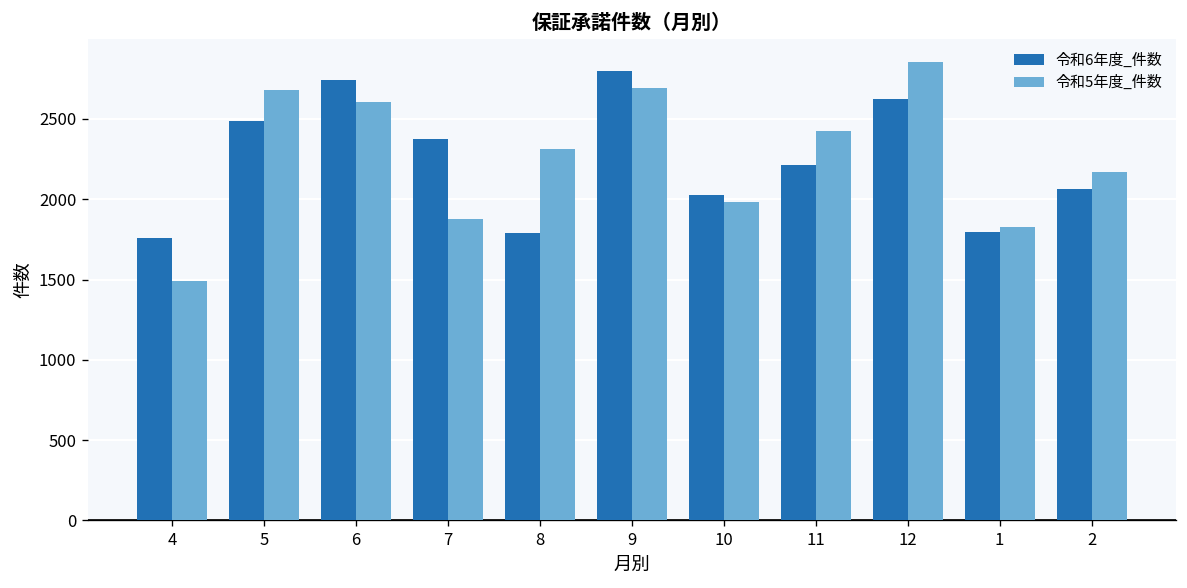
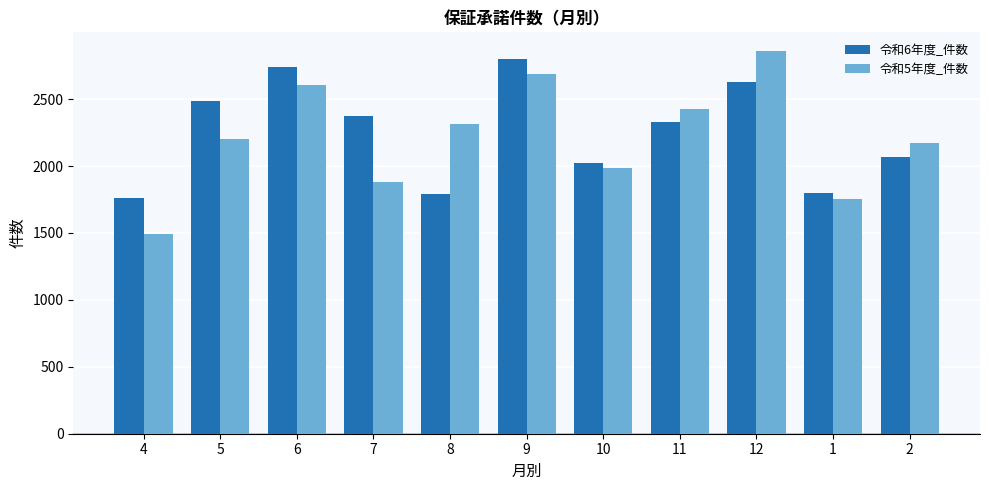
  {
    "令和6年度_件数": {
      "4": 1760,
      "5": 2490,
      "6": 2740,
      "7": 2380,
      "8": 1790,
      "9": 2800,
      "10": 2030,
-     "11": 2210,
+     "11": 2330,
      "12": 2630,
      "1": 1800,
      "2": 2070
    },
    "令和5年度_件数": {
      "4": 1490,
-     "5": 2680,
+     "5": 2200,
      "6": 2610,
      "7": 1880,
      "8": 2310,
      "9": 2690,
      "10": 1980,
      "11": 2420,
      "12": 2860,
-     "1": 1830,
+     "1": 1760,
      "2": 2170
    }
  }
